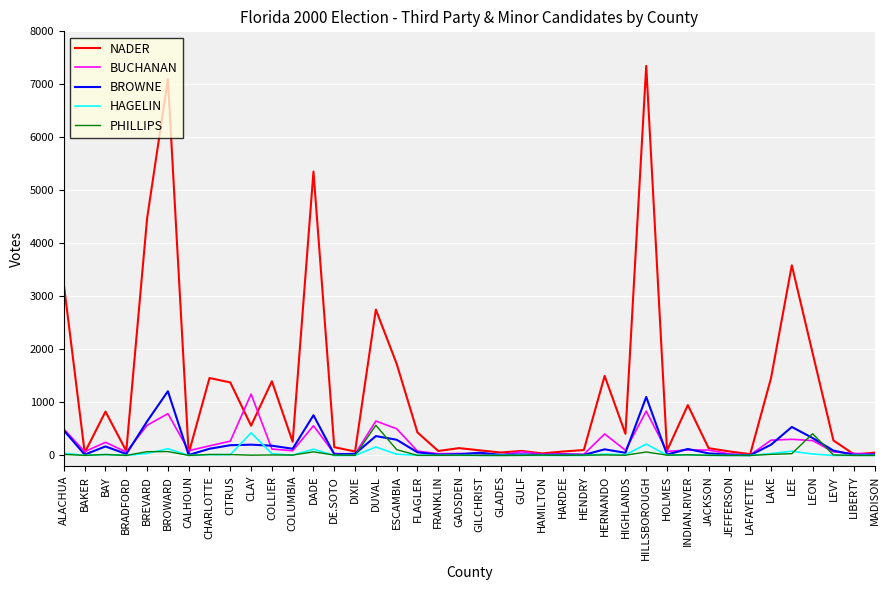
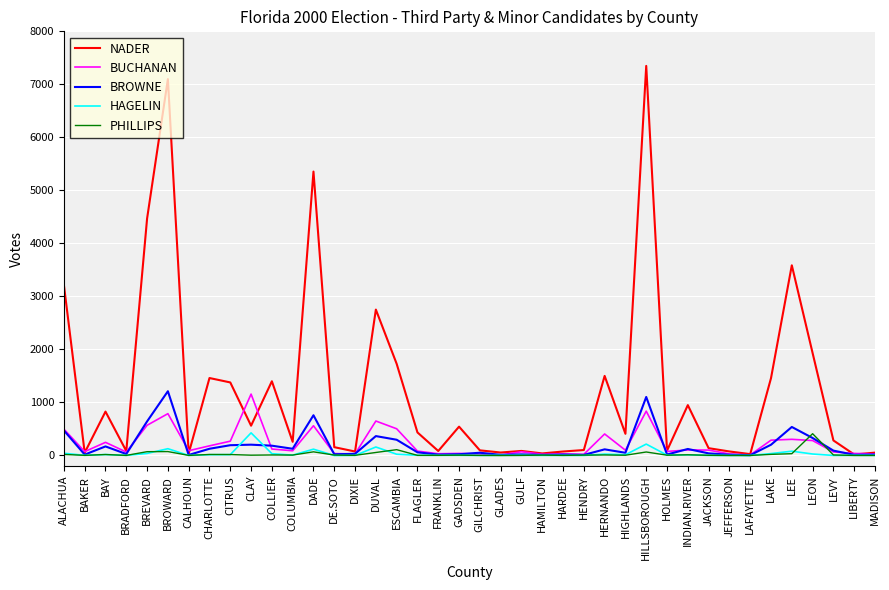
  {
    "NADER": {
      "ALACHUA": 3200,
      "BAY": 800,
      "BREVARD": 4500,
      "CHARLOTTE": 1500,
      "CITRUS": 1400,
      "CLAY": 600,
      "COLLIER": 1400,
      "COLUMBIA": 300,
      "DADE": 5400,
      "DE.SOTO": 200,
      "DUVAL": 2800,
      "ESCAMBIA": 1700,
      "FLAGLER": 400,
      "FRANKLIN": 100,
-     "GADSDEN": 100,
+     "GADSDEN": 500,
      "HENDRY": 100,
      "HERNANDO": 1500,
      "HIGHLANDS": 400,
      "HILLSBOROUGH": 7300,
      "INDIAN.RIVER": 1000,
      "LAKE": 1500,
      "LEE": 3600,
      "LEON": 1900,
      "LEVY": 300
    },
    "BUCHANAN": {
      "BAY": 200,
      "BREVARD": 600,
      "BROWARD": 800,
      "CALHOUN": 100,
      "CHARLOTTE": 200,
      "CITRUS": 300,
      "CLAY": 1200,
      "COLLIER": 100,
      "DADE": 600,
      "DUVAL": 700,
      "ESCAMBIA": 500,
      "HERNANDO": 400,
      "HIGHLANDS": 100,
      "HILLSBOROUGH": 800,
      "LAKE": 300,
      "LEE": 300
    },
    "BROWNE": {
      "BAY": 200,
      "BREVARD": 600,
      "BROWARD": 1200,
      "CHARLOTTE": 100,
      "CITRUS": 200,
      "CLAY": 200,
      "COLLIER": 200,
      "DADE": 800,
      "DUVAL": 400,
      "ESCAMBIA": 300,
      "HERNANDO": 100,
      "HILLSBOROUGH": 1100,
      "LAKE": 200,
      "LEE": 500
    },
    "HAGELIN": {
      "BROWARD": 100,
      "CLAY": 400,
      "DADE": 100,
      "DUVAL": 200,
      "ESCAMBIA": 0,
      "HILLSBOROUGH": 200,
      "LEON": 0
    },
    "PHILLIPS": {
      "BROWARD": 100,
      "CLAY": 0,
      "DADE": 100,
-     "DUVAL": 600,
+     "DUVAL": 100,
      "ESCAMBIA": 100,
      "HILLSBOROUGH": 100,
      "LEON": 400
    }
  }
